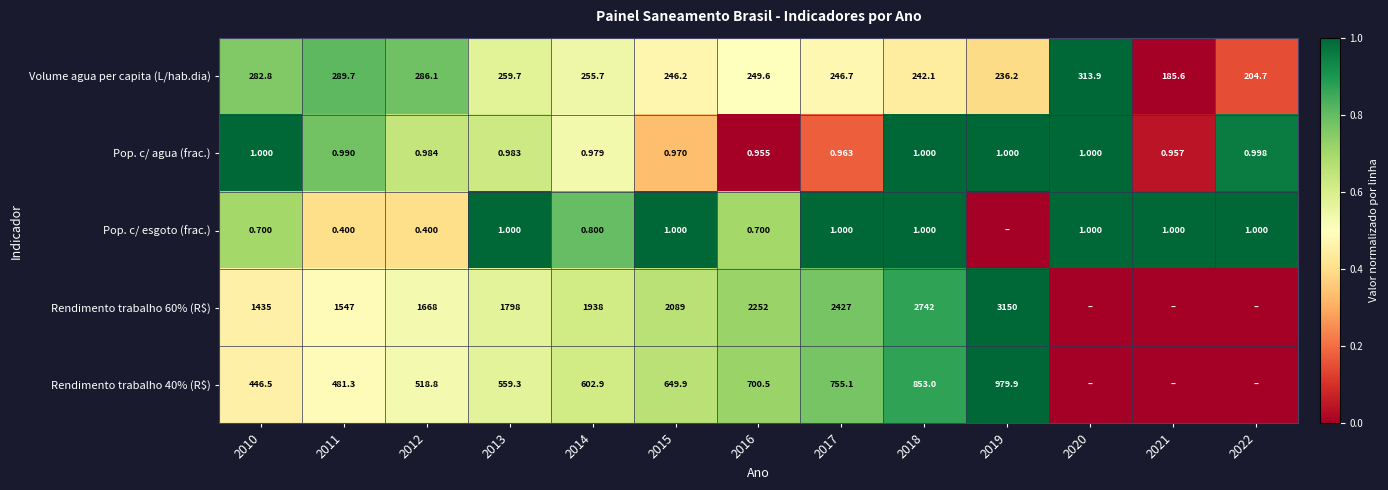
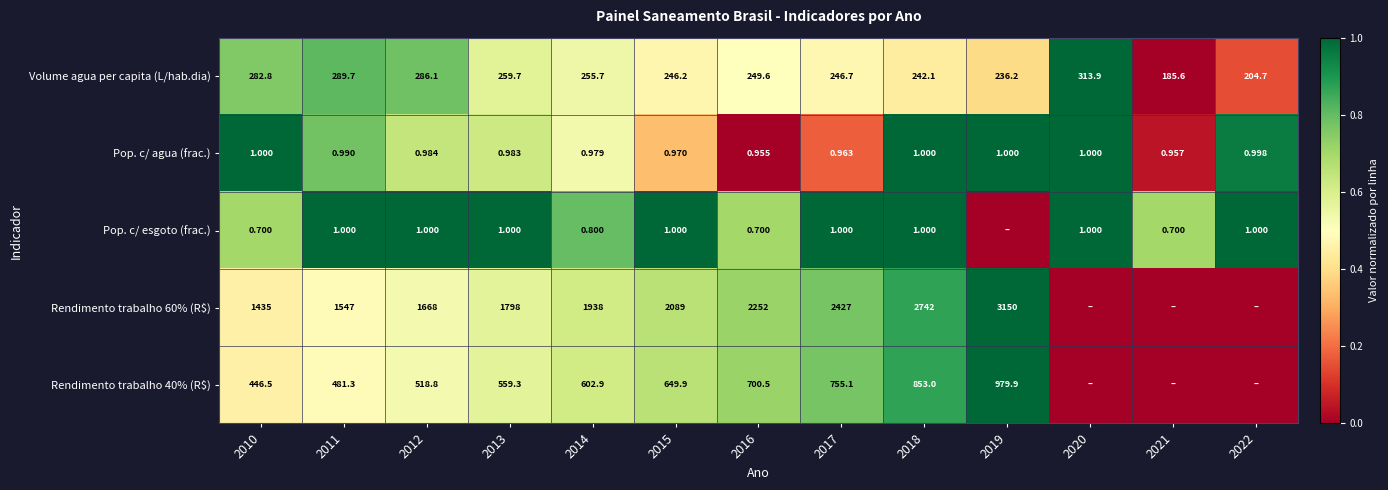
  {
    "Volume agua per capita (L/hab.dia)": {
      "2010": 282.8,
      "2011": 289.7,
      "2012": 286.1,
      "2013": 259.7,
      "2014": 255.7,
      "2015": 246.2,
      "2016": 249.6,
      "2017": 246.7,
      "2018": 242.1,
      "2019": 236.2,
      "2020": 313.9,
      "2021": 185.6,
      "2022": 204.7
    },
    "Pop. c/ agua (frac.)": {
      "2010": 1.000,
      "2011": 0.990,
      "2012": 0.984,
      "2013": 0.983,
      "2014": 0.979,
      "2015": 0.970,
      "2016": 0.955,
      "2017": 0.963,
      "2018": 1.000,
      "2019": 1.000,
      "2020": 1.000,
      "2021": 0.957,
      "2022": 0.998
    },
    "Pop. c/ esgoto (frac.)": {
      "2010": 0.700,
-     "2011": 0.400,
-     "2012": 0.400,
+     "2011": 1.000,
+     "2012": 1.000,
      "2013": 1.000,
      "2014": 0.800,
      "2015": 1.000,
      "2016": 0.700,
      "2017": 1.000,
      "2018": 1.000,
      "2020": 1.000,
-     "2021": 1.000,
+     "2021": 0.700,
      "2022": 1.000
    },
    "Rendimento trabalho 60% (R$)": {
      "2010": 1435,
      "2011": 1547,
      "2012": 1668,
      "2013": 1798,
      "2014": 1938,
      "2015": 2089,
      "2016": 2252,
      "2017": 2427,
      "2018": 2742,
      "2019": 3150
    },
    "Rendimento trabalho 40% (R$)": {
      "2010": 446.5,
      "2011": 481.3,
      "2012": 518.8,
      "2013": 559.3,
      "2014": 602.9,
      "2015": 649.9,
      "2016": 700.5,
      "2017": 755.1,
      "2018": 853.0,
      "2019": 979.9
    }
  }
